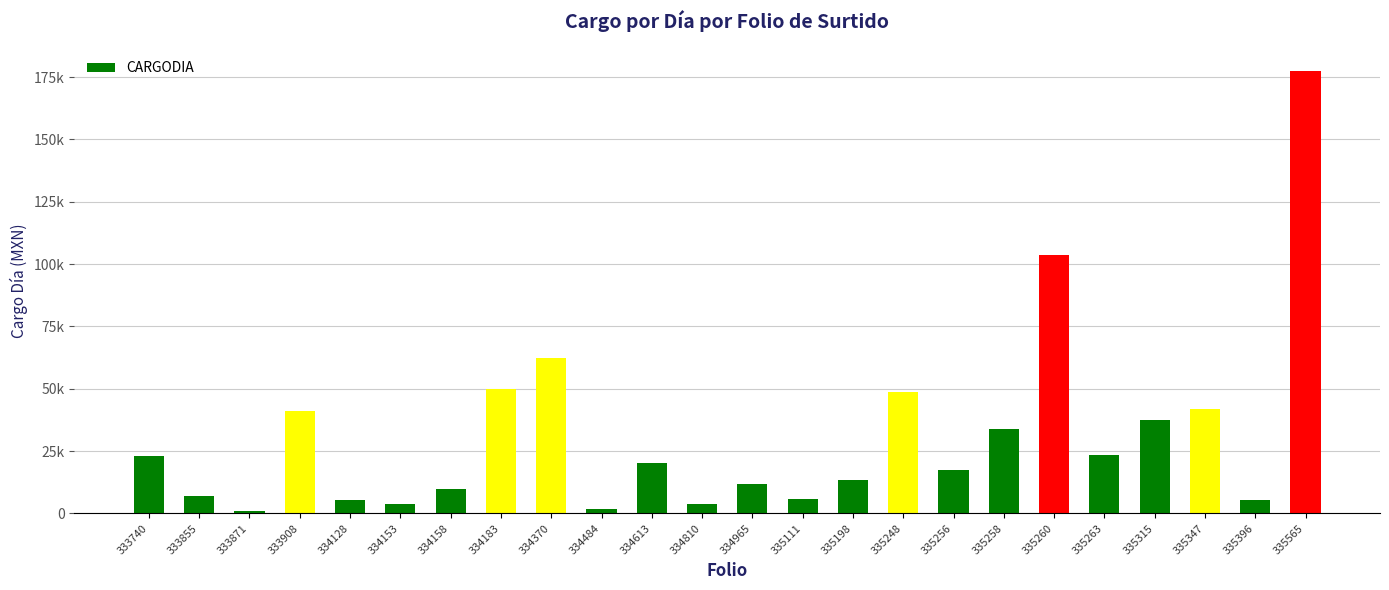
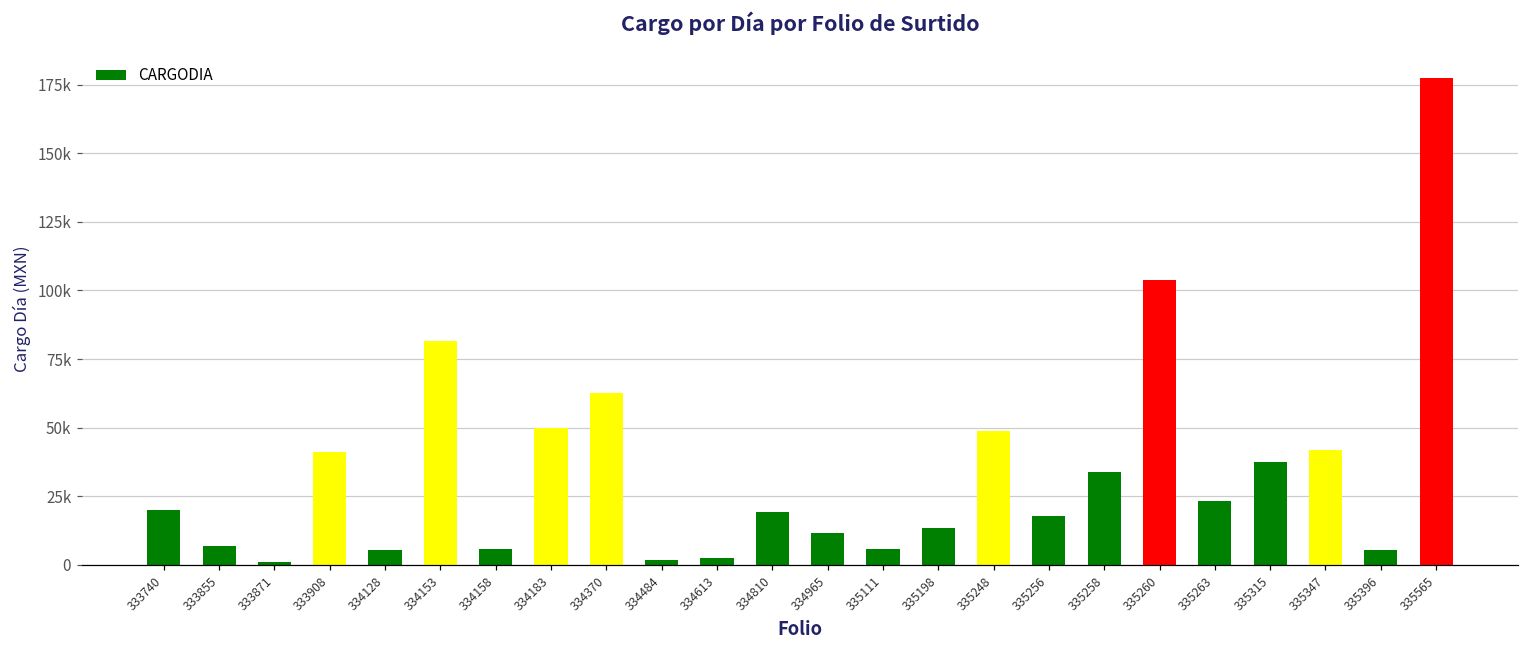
  {
-   "333740": 23000,
+   "333740": 20000,
    "333855": 7000,
    "333871": 1000,
    "333908": 41000,
    "334128": 5000,
-   "334153": 4000,
-   "334158": 10000,
+   "334153": 82000,
+   "334158": 6000,
    "334183": 50000,
    "334370": 63000,
    "334484": 2000,
-   "334613": 20000,
-   "334810": 4000,
+   "334613": 2000,
+   "334810": 19000,
    "334965": 12000,
    "335111": 6000,
    "335198": 13000,
    "335248": 49000,
    "335256": 18000,
    "335258": 34000,
    "335260": 104000,
    "335263": 23000,
    "335315": 37000,
    "335347": 42000,
    "335396": 5000,
    "335565": 177000
  }
